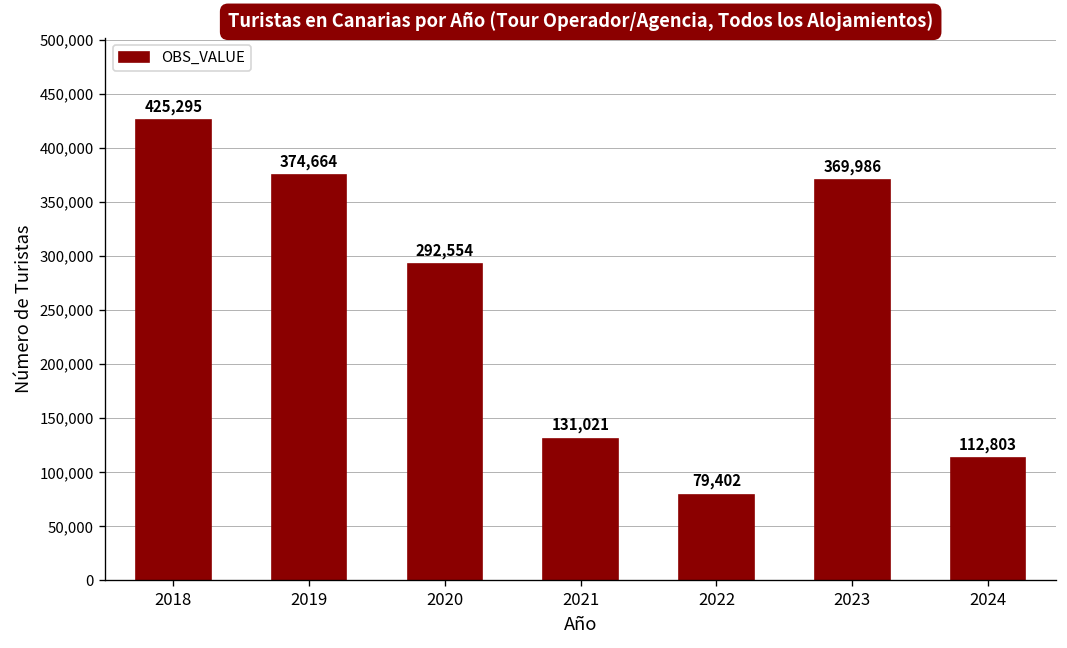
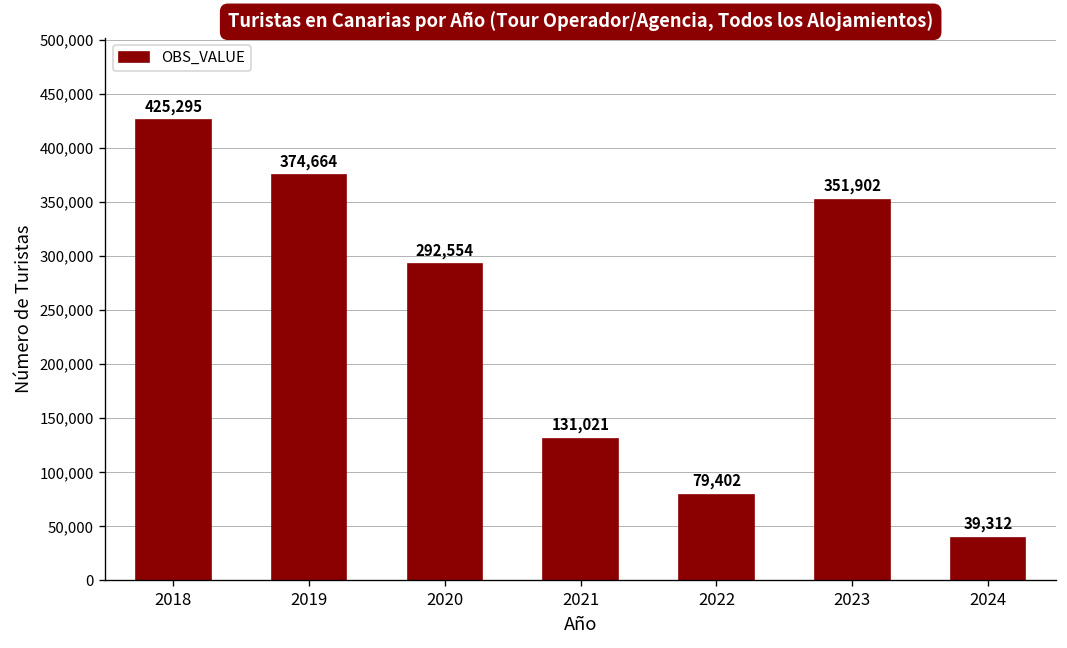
  {
    "2018": "425,295",
    "2019": "374,664",
    "2020": "292,554",
    "2021": "131,021",
    "2022": "79,402",
-   "2023": "369,986",
-   "2024": "112,803"
+   "2023": "351,902",
+   "2024": "39,312"
  }
